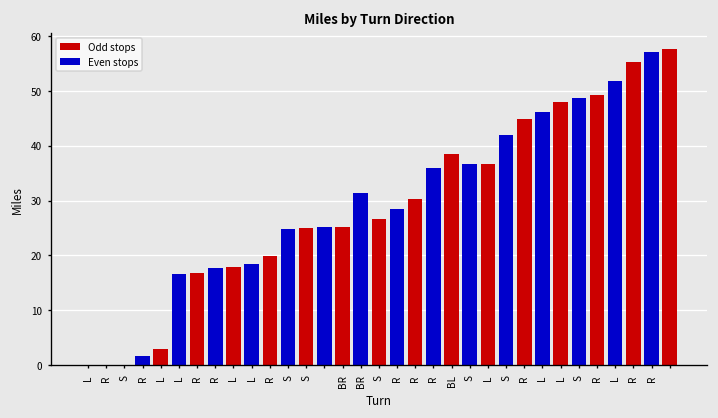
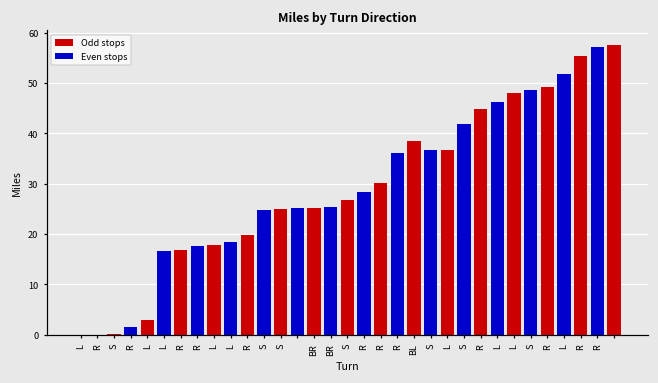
  {
    "Odd stops": {
      "BR": 25,
      "BL": 39
    },
    "Even stops": {
-     "BR": 31
+     "BR": 25
    }
  }
